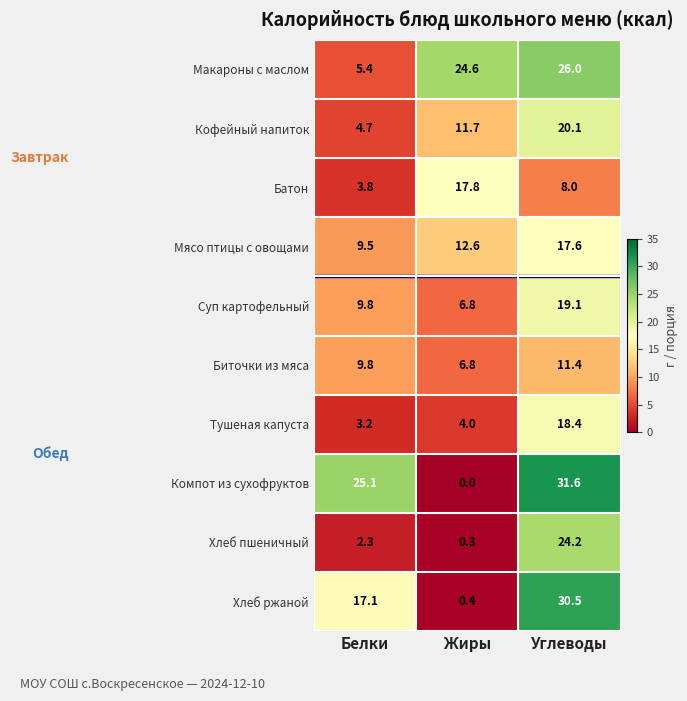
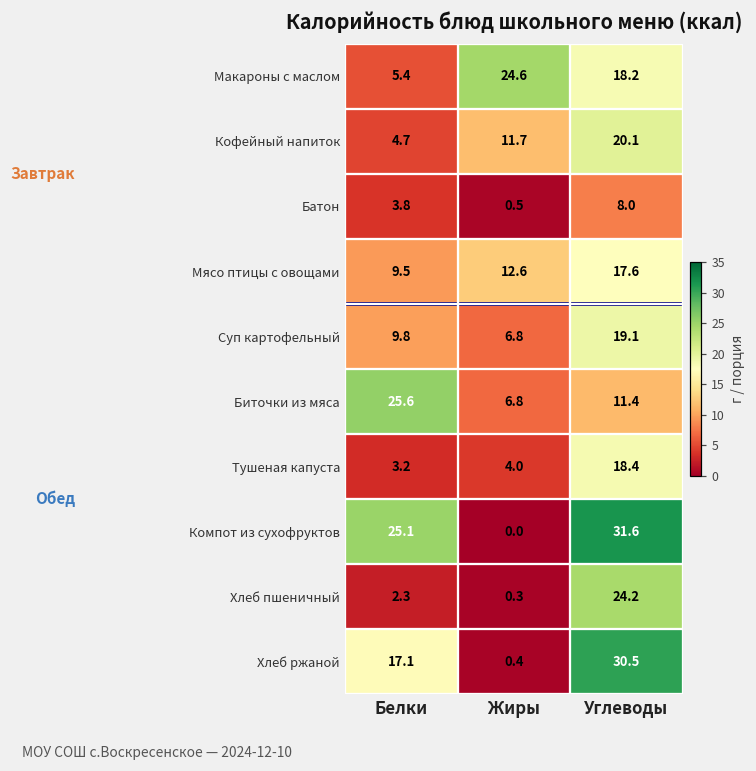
  {
    "Макароны с маслом": {
      "Белки": 5.4,
      "Жиры": 24.6,
-     "Углеводы": 26.0
+     "Углеводы": 18.2
    },
    "Кофейный напиток": {
      "Белки": 4.7,
      "Жиры": 11.7,
      "Углеводы": 20.1
    },
    "Батон": {
      "Белки": 3.8,
-     "Жиры": 17.8,
+     "Жиры": 0.5,
      "Углеводы": 8.0
    },
    "Мясо птицы с овощами": {
      "Белки": 9.5,
      "Жиры": 12.6,
      "Углеводы": 17.6
    },
    "Суп картофельный": {
      "Белки": 9.8,
      "Жиры": 6.8,
      "Углеводы": 19.1
    },
    "Биточки из мяса": {
-     "Белки": 9.8,
+     "Белки": 25.6,
      "Жиры": 6.8,
      "Углеводы": 11.4
    },
    "Тушеная капуста": {
      "Белки": 3.2,
      "Жиры": 4.0,
      "Углеводы": 18.4
    },
    "Компот из сухофруктов": {
      "Белки": 25.1,
      "Жиры": 0.0,
      "Углеводы": 31.6
    },
    "Хлеб пшеничный": {
      "Белки": 2.3,
      "Жиры": 0.3,
      "Углеводы": 24.2
    },
    "Хлеб ржаной": {
      "Белки": 17.1,
      "Жиры": 0.4,
      "Углеводы": 30.5
    }
  }
